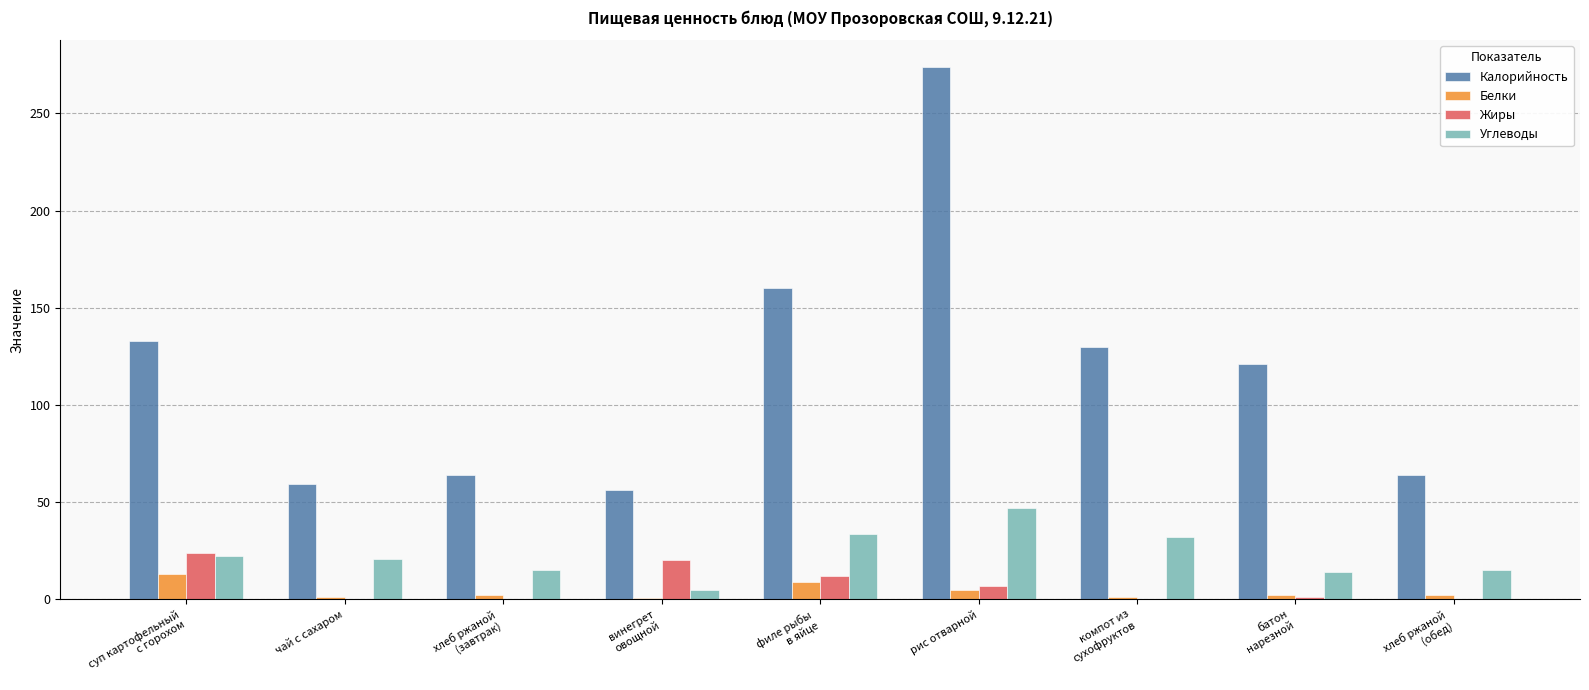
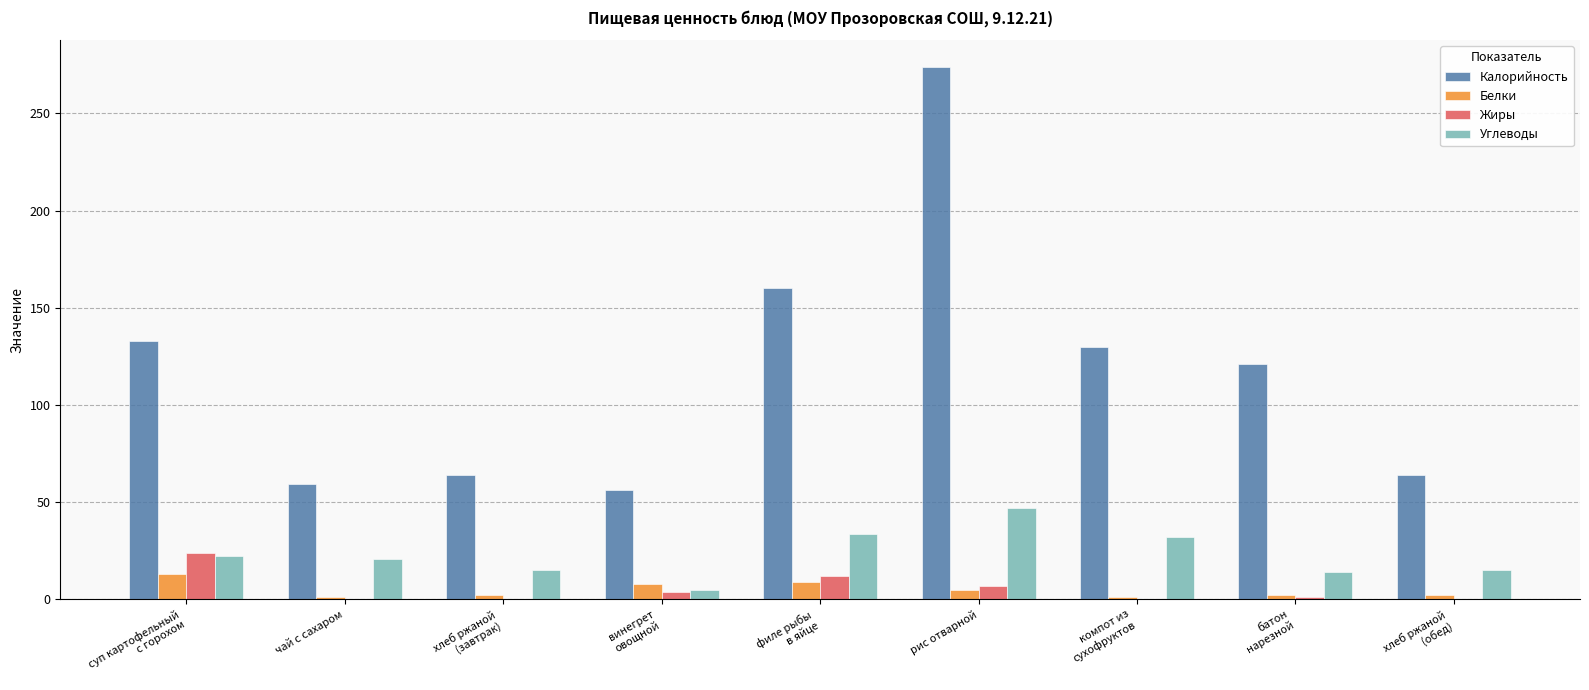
  {
    "Калорийность": {
      "суп картофельный с горохом": 133,
      "чай с сахаром": 59,
      "хлеб ржаной (завтрак)": 64,
      "винегрет овощной": 56,
      "филе рыбы в яйце": 160,
      "рис отварной": 274,
      "компот из сухофруктов": 130,
      "батон нарезной": 121,
      "хлеб ржаной (обед)": 64
    },
    "Белки": {
      "суп картофельный с горохом": 13,
      "хлеб ржаной (завтрак)": 2,
-     "винегрет овощной": 1,
+     "винегрет овощной": 8,
      "филе рыбы в яйце": 9,
      "рис отварной": 5,
      "батон нарезной": 2,
      "хлеб ржаной (обед)": 2
    },
    "Жиры": {
      "суп картофельный с горохом": 24,
      "чай с сахаром": 0,
-     "винегрет овощной": 20,
+     "винегрет овощной": 4,
      "филе рыбы в яйце": 12,
      "рис отварной": 7
    },
    "Углеводы": {
      "суп картофельный с горохом": 22,
      "чай с сахаром": 21,
      "хлеб ржаной (завтрак)": 15,
      "винегрет овощной": 5,
      "филе рыбы в яйце": 33,
      "рис отварной": 47,
      "компот из сухофруктов": 32,
      "батон нарезной": 14,
      "хлеб ржаной (обед)": 15
    }
  }
